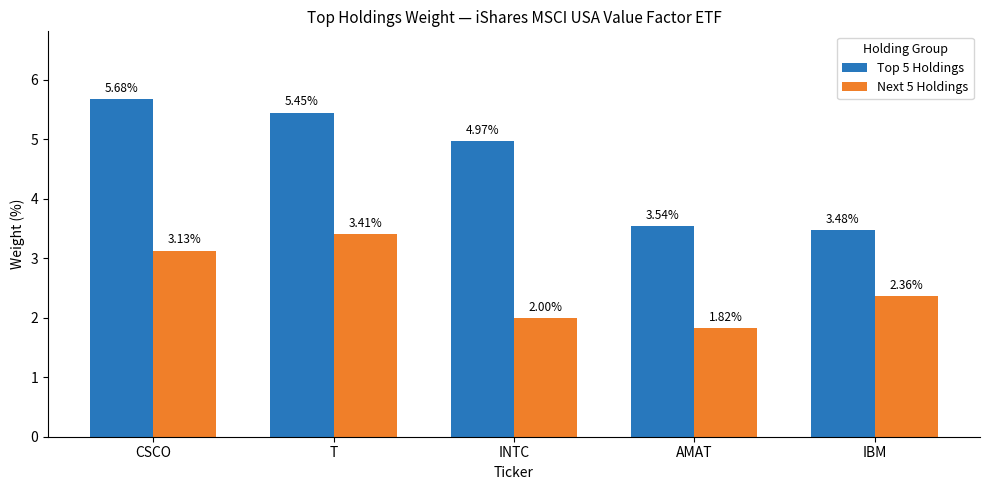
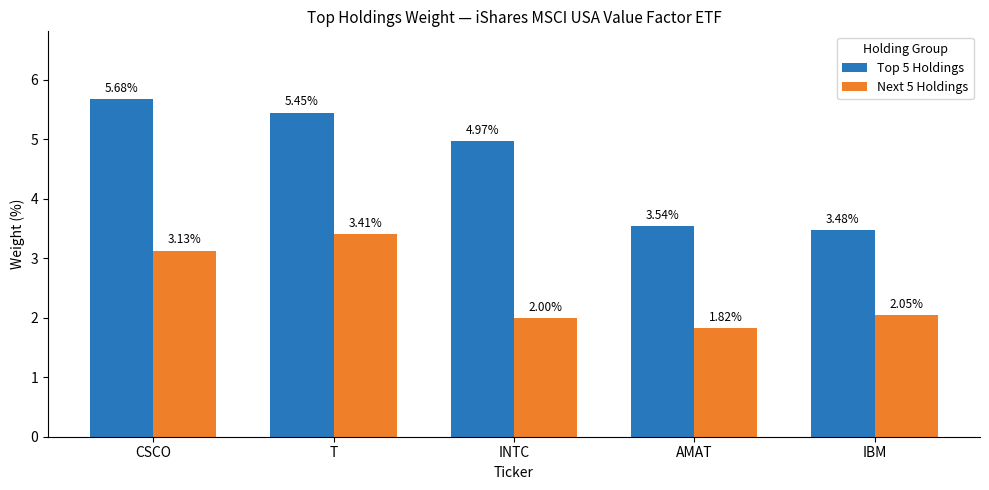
  {
    "Top 5 Holdings": {
      "CSCO": "5.68%",
      "T": "5.45%",
      "INTC": "4.97%",
      "AMAT": "3.54%",
      "IBM": "3.48%"
    },
    "Next 5 Holdings": {
      "CSCO": "3.13%",
      "T": "3.41%",
      "INTC": "2.00%",
      "AMAT": "1.82%",
-     "IBM": "2.36%"
+     "IBM": "2.05%"
    }
  }
